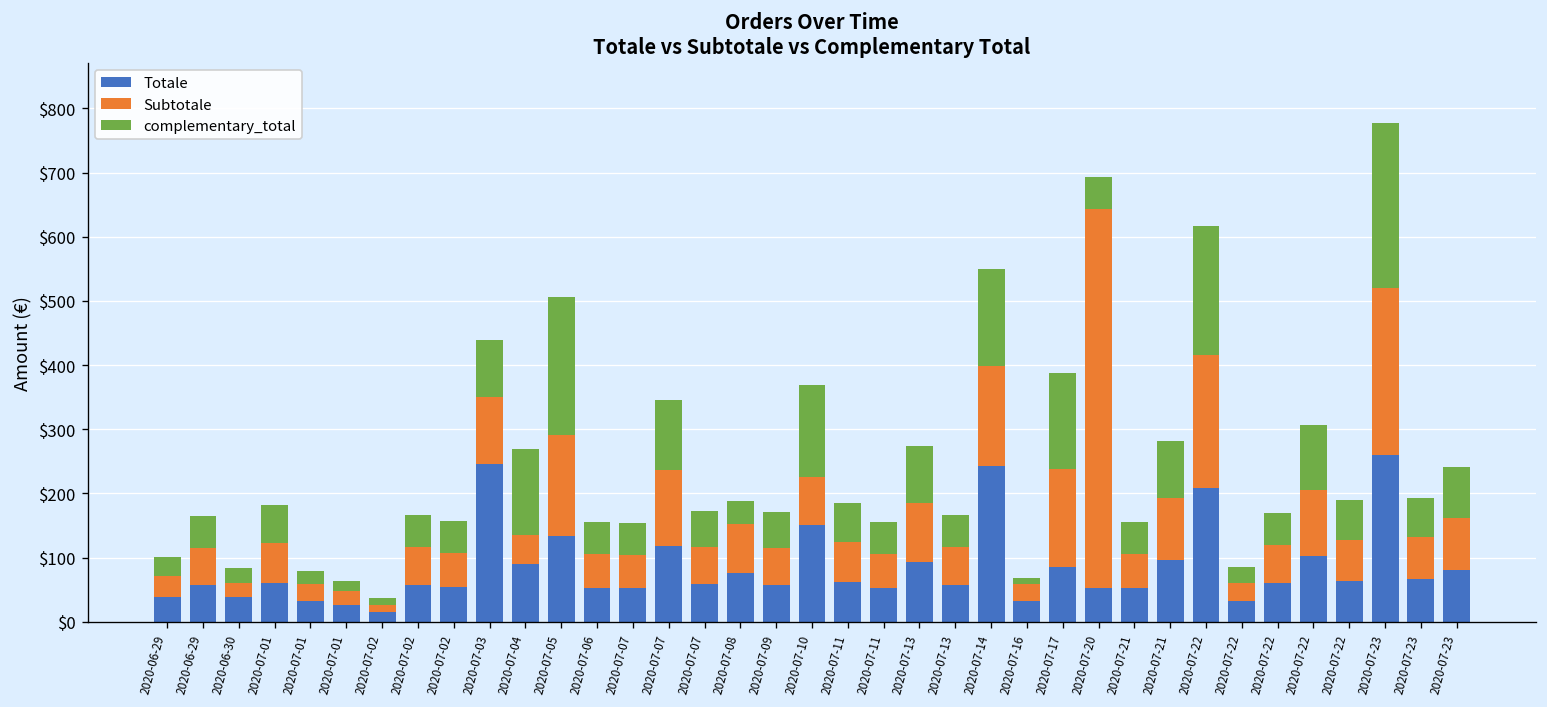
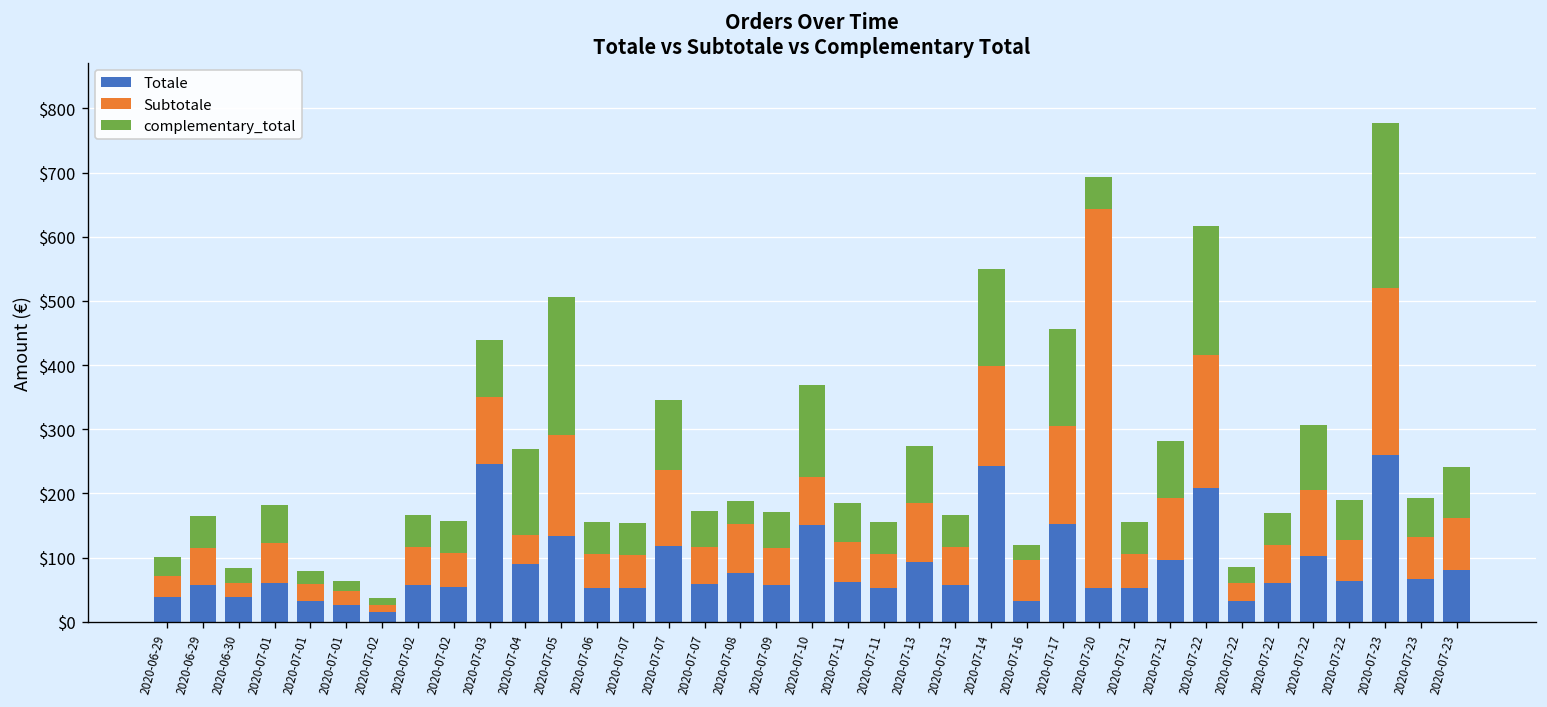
  {
    "Totale": {
      "2020-06-30": "$40",
      "2020-07-03": "$250",
      "2020-07-04": "$90",
      "2020-07-05": "$130",
      "2020-07-06": "$50",
      "2020-07-08": "$80",
      "2020-07-09": "$60",
      "2020-07-10": "$150",
      "2020-07-14": "$240",
      "2020-07-16": "$30",
-     "2020-07-17": "$90",
+     "2020-07-17": "$150",
      "2020-07-20": "$50"
    },
    "Subtotale": {
      "2020-06-30": "$20",
      "2020-07-03": "$100",
      "2020-07-04": "$50",
      "2020-07-05": "$160",
      "2020-07-06": "$50",
      "2020-07-08": "$80",
      "2020-07-09": "$60",
      "2020-07-10": "$80",
      "2020-07-14": "$160",
-     "2020-07-16": "$30",
+     "2020-07-16": "$60",
      "2020-07-17": "$150",
      "2020-07-20": "$590"
    },
    "complementary_total": {
      "2020-06-30": "$20",
      "2020-07-03": "$90",
      "2020-07-04": "$130",
      "2020-07-05": "$220",
      "2020-07-06": "$50",
      "2020-07-08": "$40",
      "2020-07-09": "$60",
      "2020-07-10": "$140",
      "2020-07-14": "$150",
-     "2020-07-16": "$10",
+     "2020-07-16": "$20",
      "2020-07-17": "$150",
      "2020-07-20": "$50"
    }
  }
